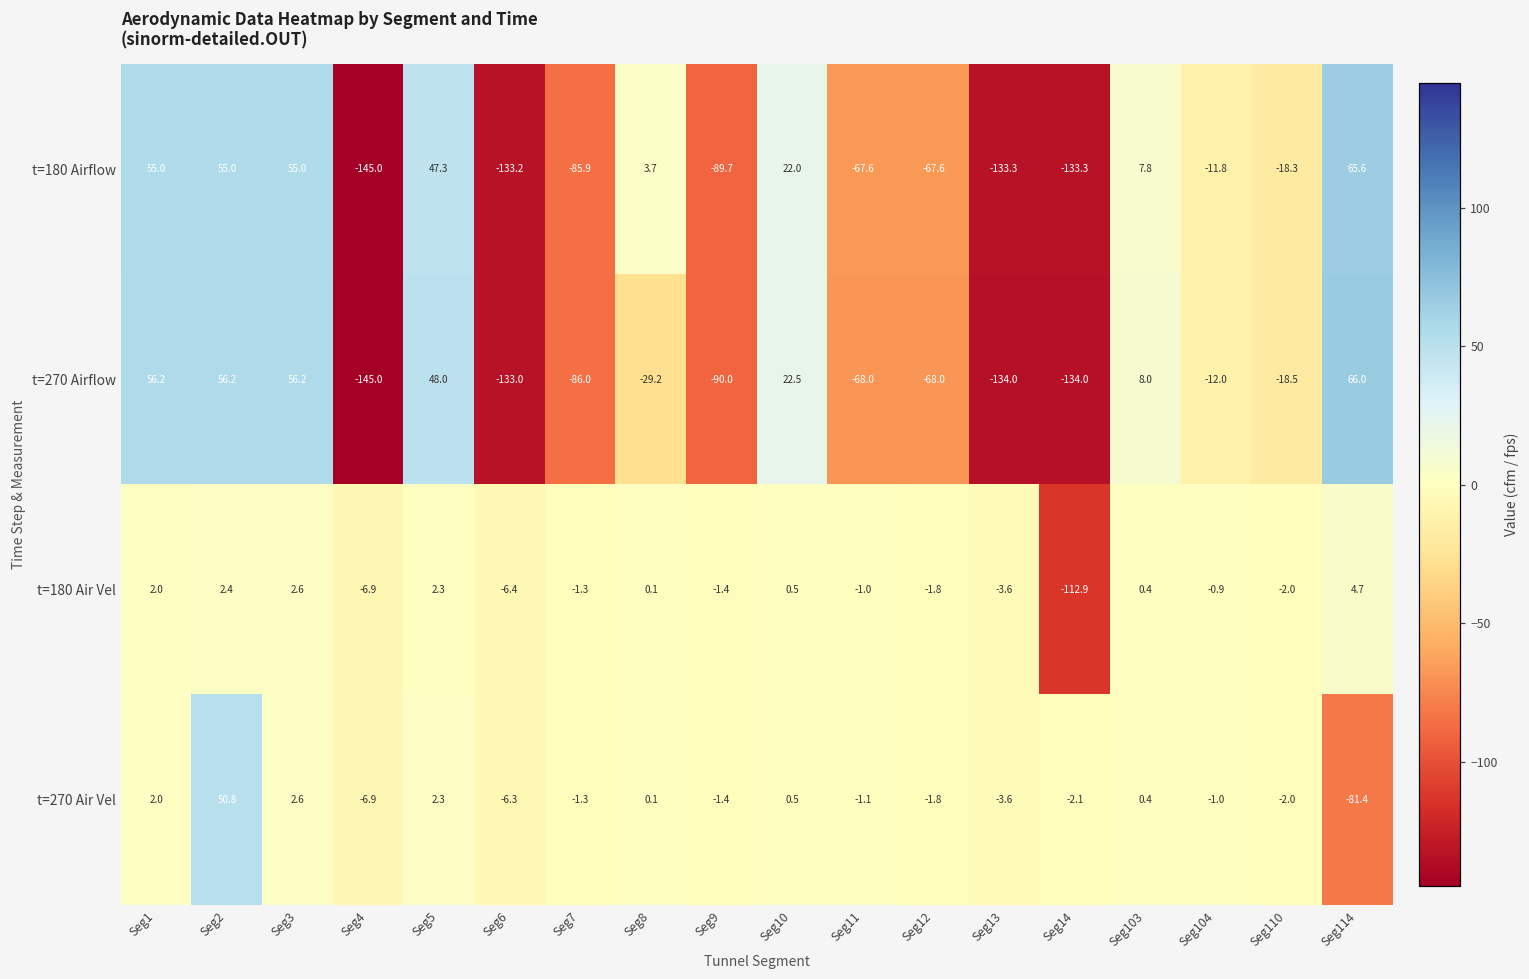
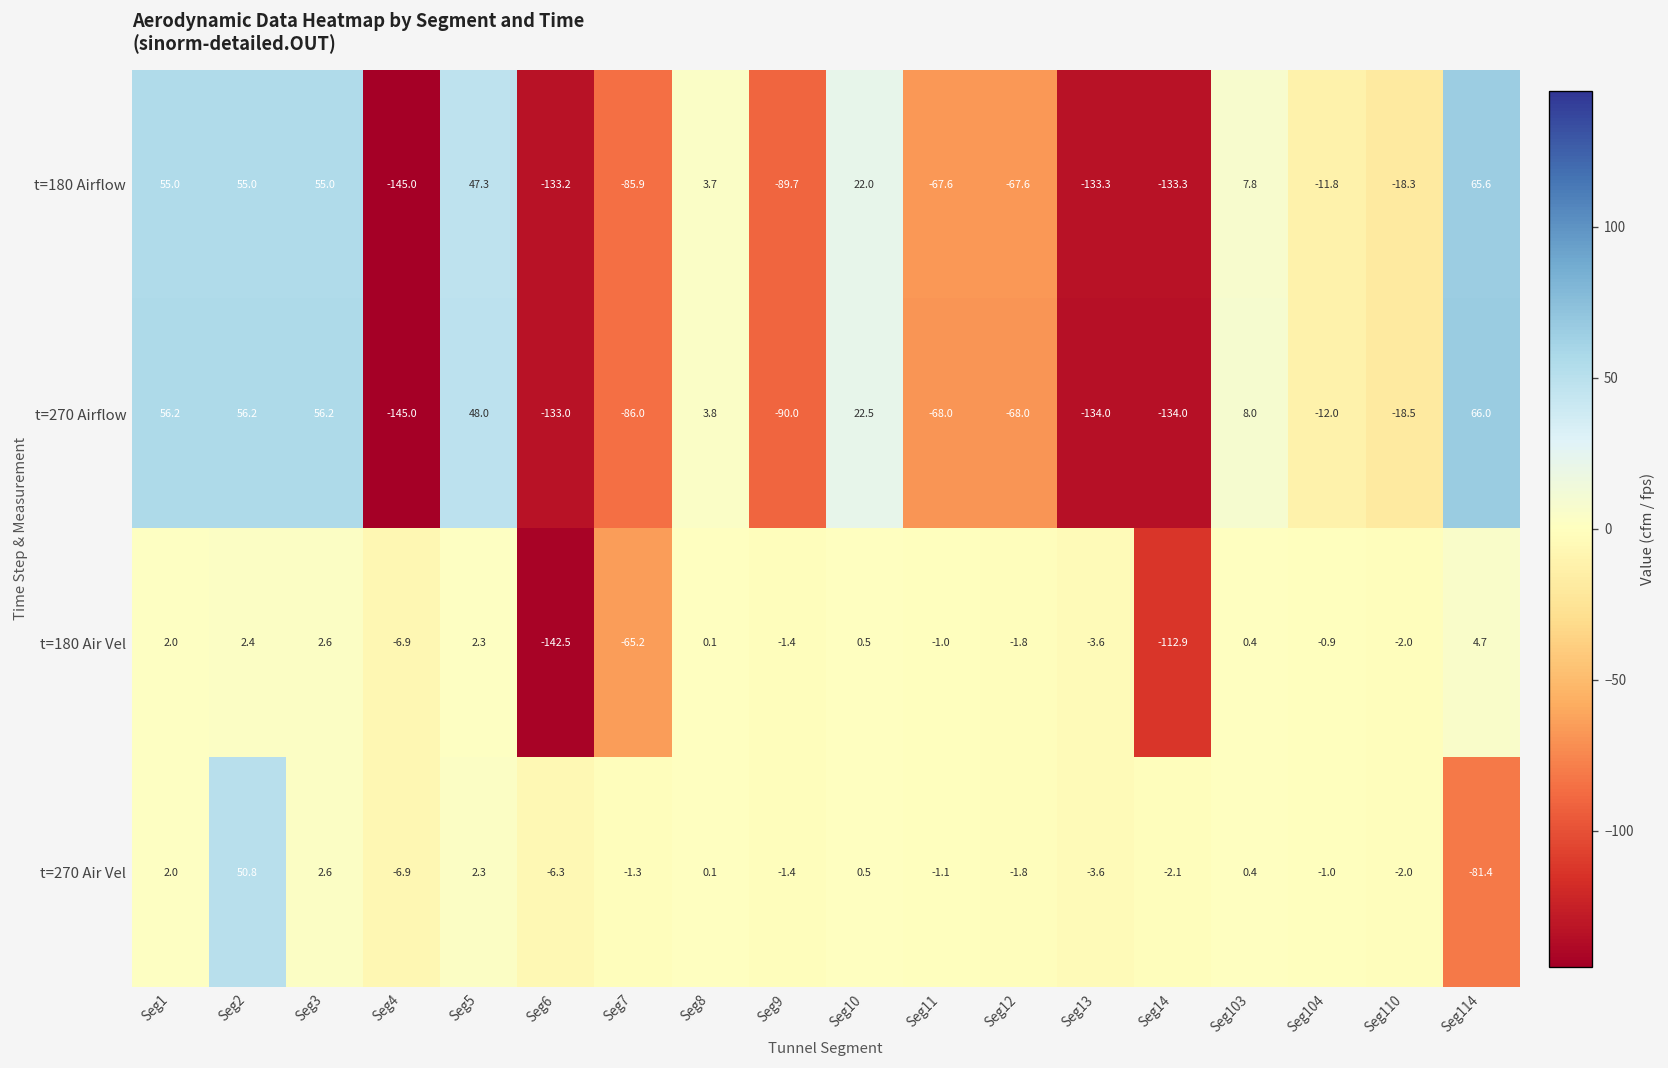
  {
    "t=180 Airflow": {
      "Seg1": 55.0,
      "Seg2": 55.0,
      "Seg3": 55.0,
      "Seg4": -145.0,
      "Seg5": 47.3,
      "Seg6": -133.2,
      "Seg7": -85.9,
      "Seg8": 3.7,
      "Seg9": -89.7,
      "Seg10": 22.0,
      "Seg11": -67.6,
      "Seg12": -67.6,
      "Seg13": -133.3,
      "Seg14": -133.3,
      "Seg103": 7.8,
      "Seg104": -11.8,
      "Seg110": -18.3,
      "Seg114": 65.6
    },
    "t=270 Airflow": {
      "Seg1": 56.2,
      "Seg2": 56.2,
      "Seg3": 56.2,
      "Seg4": -145.0,
      "Seg5": 48.0,
      "Seg6": -133.0,
      "Seg7": -86.0,
-     "Seg8": -29.2,
+     "Seg8": 3.8,
      "Seg9": -90.0,
      "Seg10": 22.5,
      "Seg11": -68.0,
      "Seg12": -68.0,
      "Seg13": -134.0,
      "Seg14": -134.0,
      "Seg103": 8.0,
      "Seg104": -12.0,
      "Seg110": -18.5,
      "Seg114": 66.0
    },
    "t=180 Air Vel": {
      "Seg1": 2.0,
      "Seg2": 2.4,
      "Seg3": 2.6,
      "Seg4": -6.9,
      "Seg5": 2.3,
-     "Seg6": -6.4,
-     "Seg7": -1.3,
+     "Seg6": -142.5,
+     "Seg7": -65.2,
      "Seg8": 0.1,
      "Seg9": -1.4,
      "Seg10": 0.5,
      "Seg11": -1.0,
      "Seg12": -1.8,
      "Seg13": -3.6,
      "Seg14": -112.9,
      "Seg103": 0.4,
      "Seg104": -0.9,
      "Seg110": -2.0,
      "Seg114": 4.7
    },
    "t=270 Air Vel": {
      "Seg1": 2.0,
      "Seg2": 50.8,
      "Seg3": 2.6,
      "Seg4": -6.9,
      "Seg5": 2.3,
      "Seg6": -6.3,
      "Seg7": -1.3,
      "Seg8": 0.1,
      "Seg9": -1.4,
      "Seg10": 0.5,
      "Seg11": -1.1,
      "Seg12": -1.8,
      "Seg13": -3.6,
      "Seg14": -2.1,
      "Seg103": 0.4,
      "Seg104": -1.0,
      "Seg110": -2.0,
      "Seg114": -81.4
    }
  }
